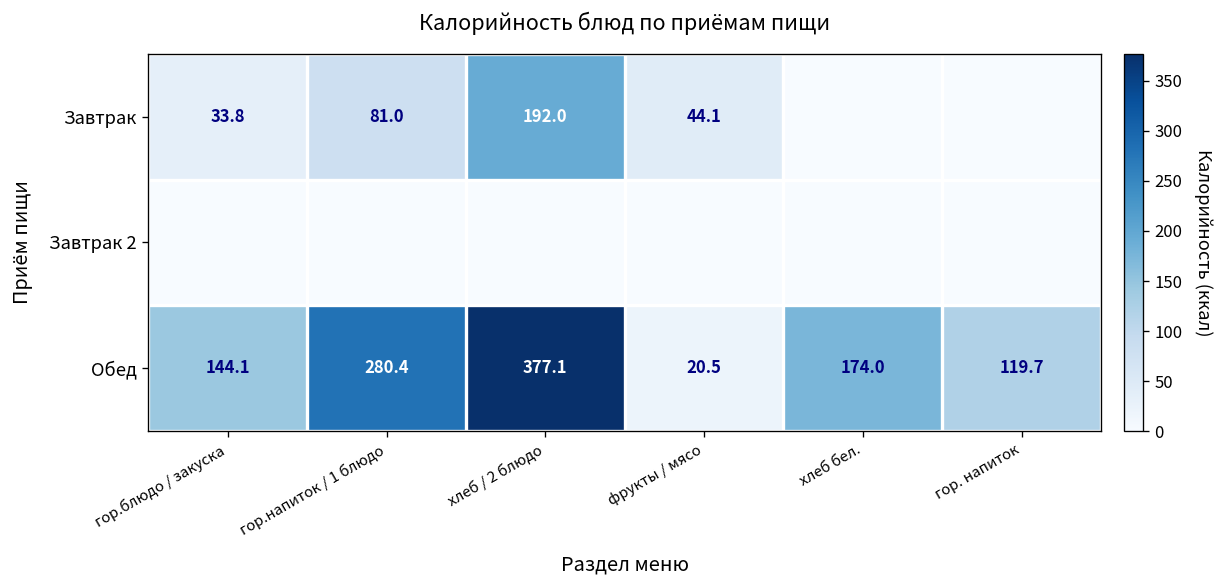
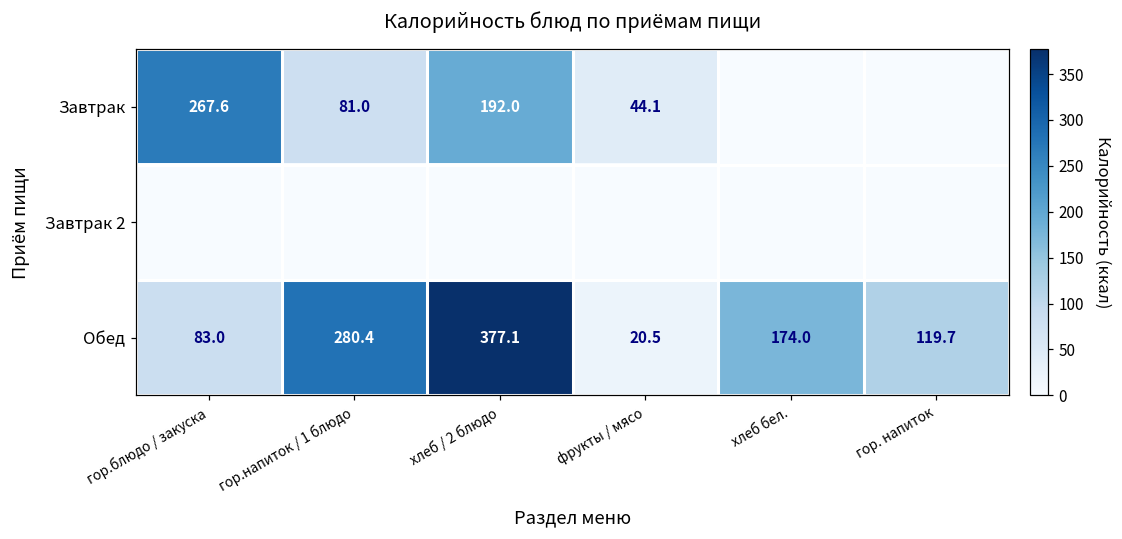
  {
    "Завтрак": {
-     "гор.блюдо / закуска": 33.8,
+     "гор.блюдо / закуска": 267.6,
      "гор.напиток / 1 блюдо": 81.0,
      "хлеб / 2 блюдо": 192.0,
      "фрукты / мясо": 44.1
    },
    "Обед": {
-     "гор.блюдо / закуска": 144.1,
+     "гор.блюдо / закуска": 83.0,
      "гор.напиток / 1 блюдо": 280.4,
      "хлеб / 2 блюдо": 377.1,
      "фрукты / мясо": 20.5,
      "хлеб бел.": 174.0,
      "гор. напиток": 119.7
    }
  }
